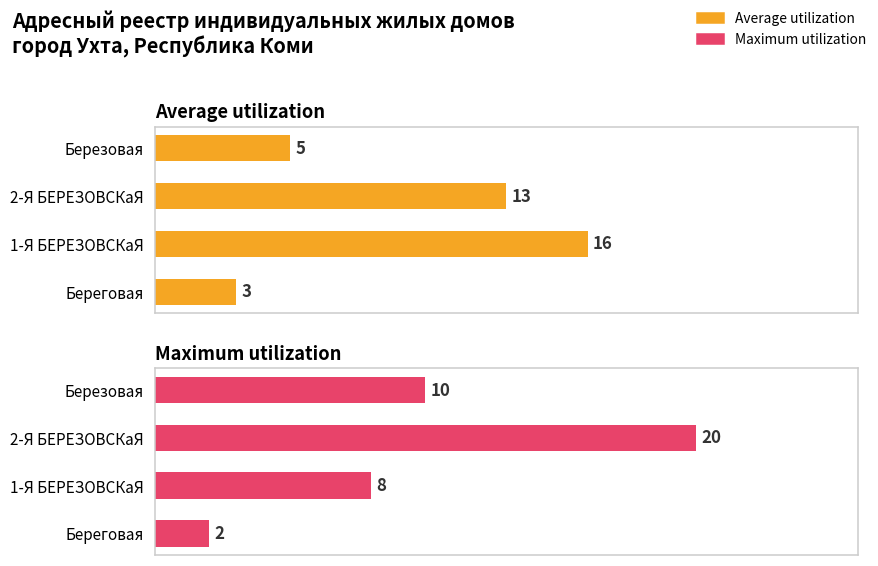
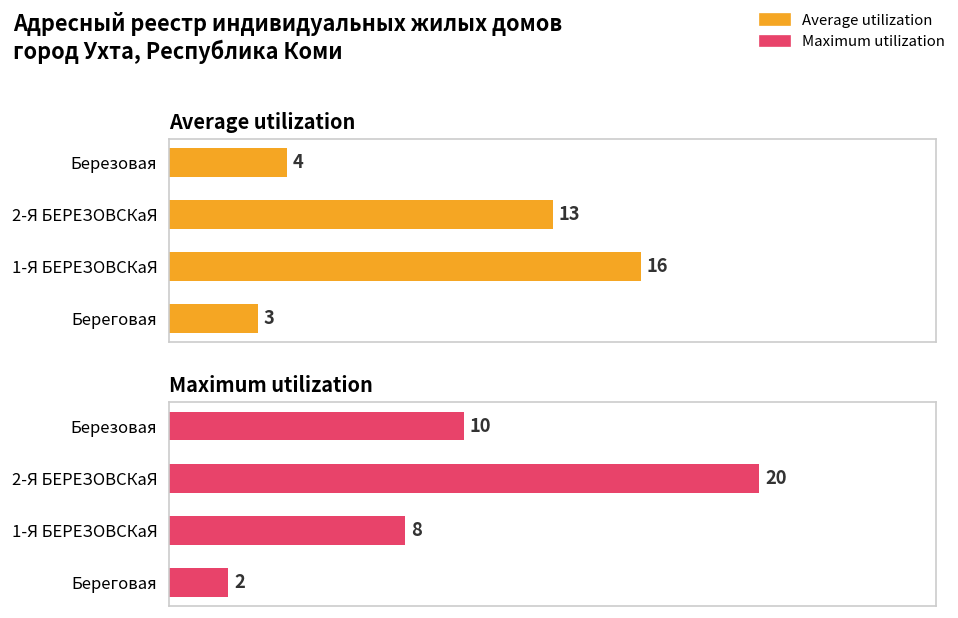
  {
    "Average utilization": {
-     "Березовая": 5,
+     "Березовая": 4,
      "2-Я БЕРЕЗОВСКаЯ": 13,
      "1-Я БЕРЕЗОВСКаЯ": 16,
      "Береговая": 3
    },
    "Maximum utilization": {
      "Березовая": 10,
      "2-Я БЕРЕЗОВСКаЯ": 20,
      "1-Я БЕРЕЗОВСКаЯ": 8,
      "Береговая": 2
    }
  }
